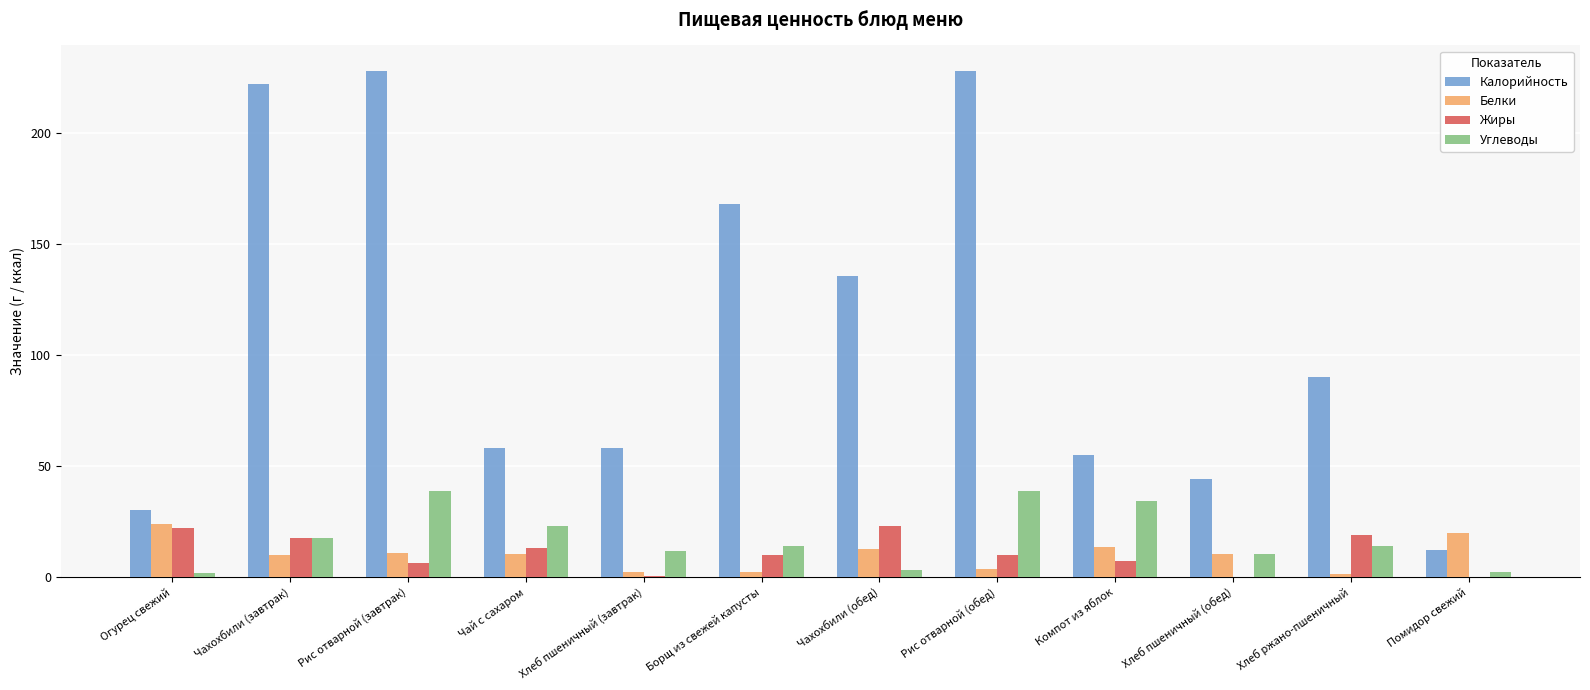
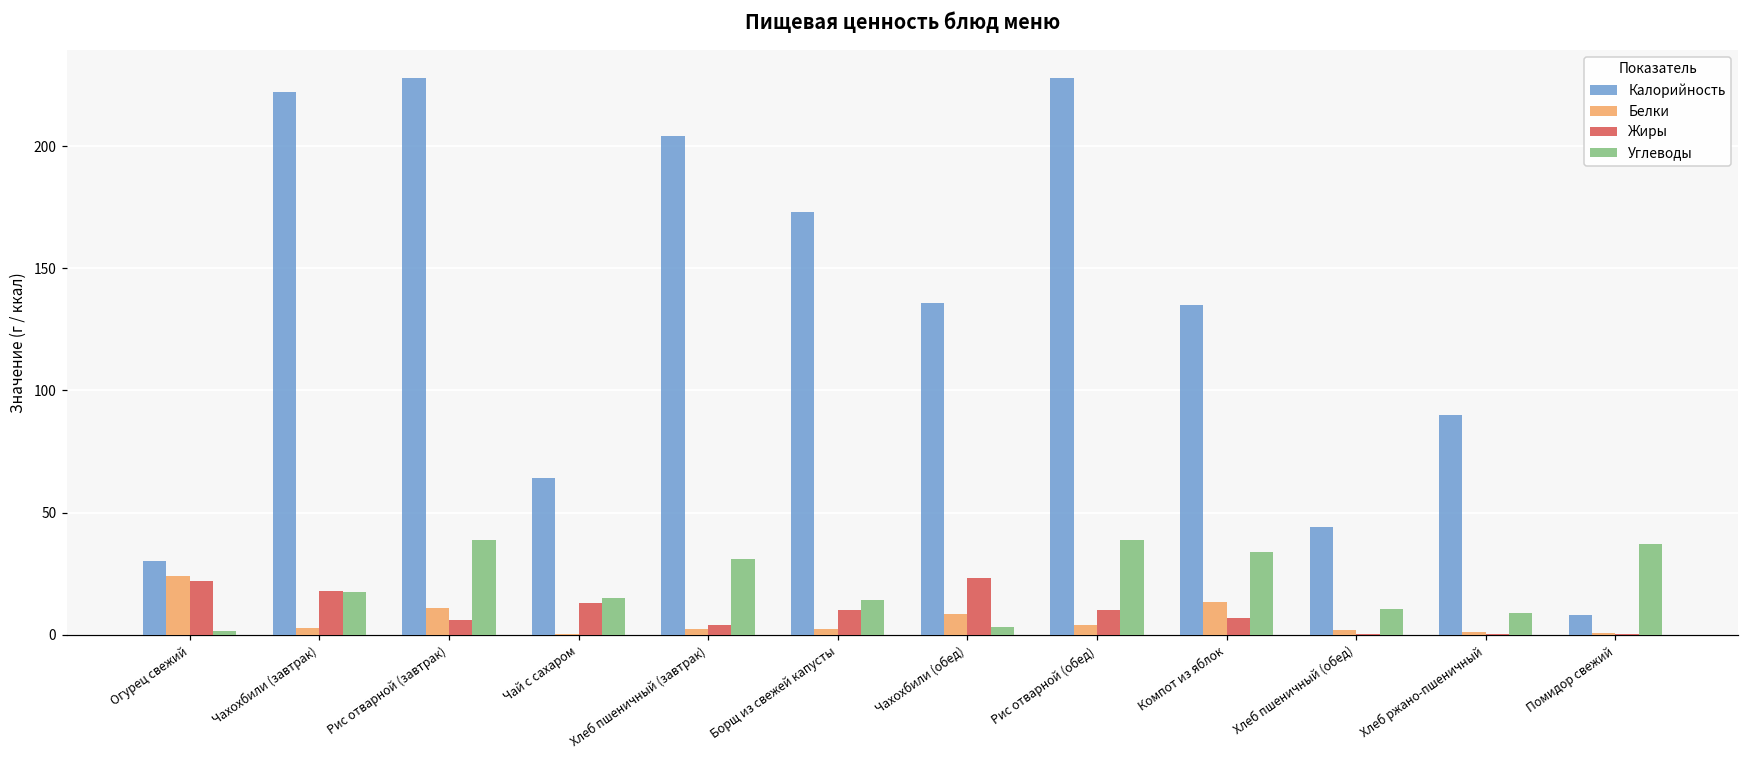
  {
    "Калорийность": {
      "Огурец свежий": 30,
      "Чахохбили (завтрак)": 222,
      "Рис отварной (завтрак)": 228,
-     "Чай с сахаром": 58,
-     "Хлеб пшеничный (завтрак)": 58,
-     "Борщ из свежей капусты": 168,
+     "Чай с сахаром": 64,
+     "Хлеб пшеничный (завтрак)": 204,
+     "Борщ из свежей капусты": 173,
      "Чахохбили (обед)": 136,
      "Рис отварной (обед)": 228,
-     "Компот из яблок": 55,
+     "Компот из яблок": 135,
      "Хлеб пшеничный (обед)": 44,
      "Хлеб ржано-пшеничный": 90,
-     "Помидор свежий": 12
+     "Помидор свежий": 8
    },
    "Белки": {
      "Огурец свежий": 24,
-     "Чахохбили (завтрак)": 10,
+     "Чахохбили (завтрак)": 3,
      "Рис отварной (завтрак)": 11,
-     "Чай с сахаром": 10,
+     "Чай с сахаром": 0,
      "Хлеб пшеничный (завтрак)": 2,
      "Борщ из свежей капусты": 2,
-     "Чахохбили (обед)": 12,
+     "Чахохбили (обед)": 8,
      "Рис отварной (обед)": 4,
      "Компот из яблок": 14,
-     "Хлеб пшеничный (обед)": 10,
+     "Хлеб пшеничный (обед)": 2,
      "Хлеб ржано-пшеничный": 1,
-     "Помидор свежий": 20
+     "Помидор свежий": 1
    },
    "Жиры": {
      "Огурец свежий": 22,
      "Чахохбили (завтрак)": 18,
      "Рис отварной (завтрак)": 6,
      "Чай с сахаром": 13,
-     "Хлеб пшеничный (завтрак)": 0,
+     "Хлеб пшеничный (завтрак)": 4,
      "Борщ из свежей капусты": 10,
      "Чахохбили (обед)": 23,
      "Рис отварной (обед)": 10,
      "Компот из яблок": 7,
-     "Хлеб ржано-пшеничный": 19
+     "Хлеб ржано-пшеничный": 0
    },
    "Углеводы": {
      "Огурец свежий": 2,
      "Чахохбили (завтрак)": 17,
      "Рис отварной (завтрак)": 39,
-     "Чай с сахаром": 23,
-     "Хлеб пшеничный (завтрак)": 12,
+     "Чай с сахаром": 15,
+     "Хлеб пшеничный (завтрак)": 31,
      "Борщ из свежей капусты": 14,
      "Чахохбили (обед)": 3,
      "Рис отварной (обед)": 39,
      "Компот из яблок": 34,
      "Хлеб пшеничный (обед)": 11,
-     "Хлеб ржано-пшеничный": 14,
-     "Помидор свежий": 2
+     "Хлеб ржано-пшеничный": 9,
+     "Помидор свежий": 37
    }
  }
